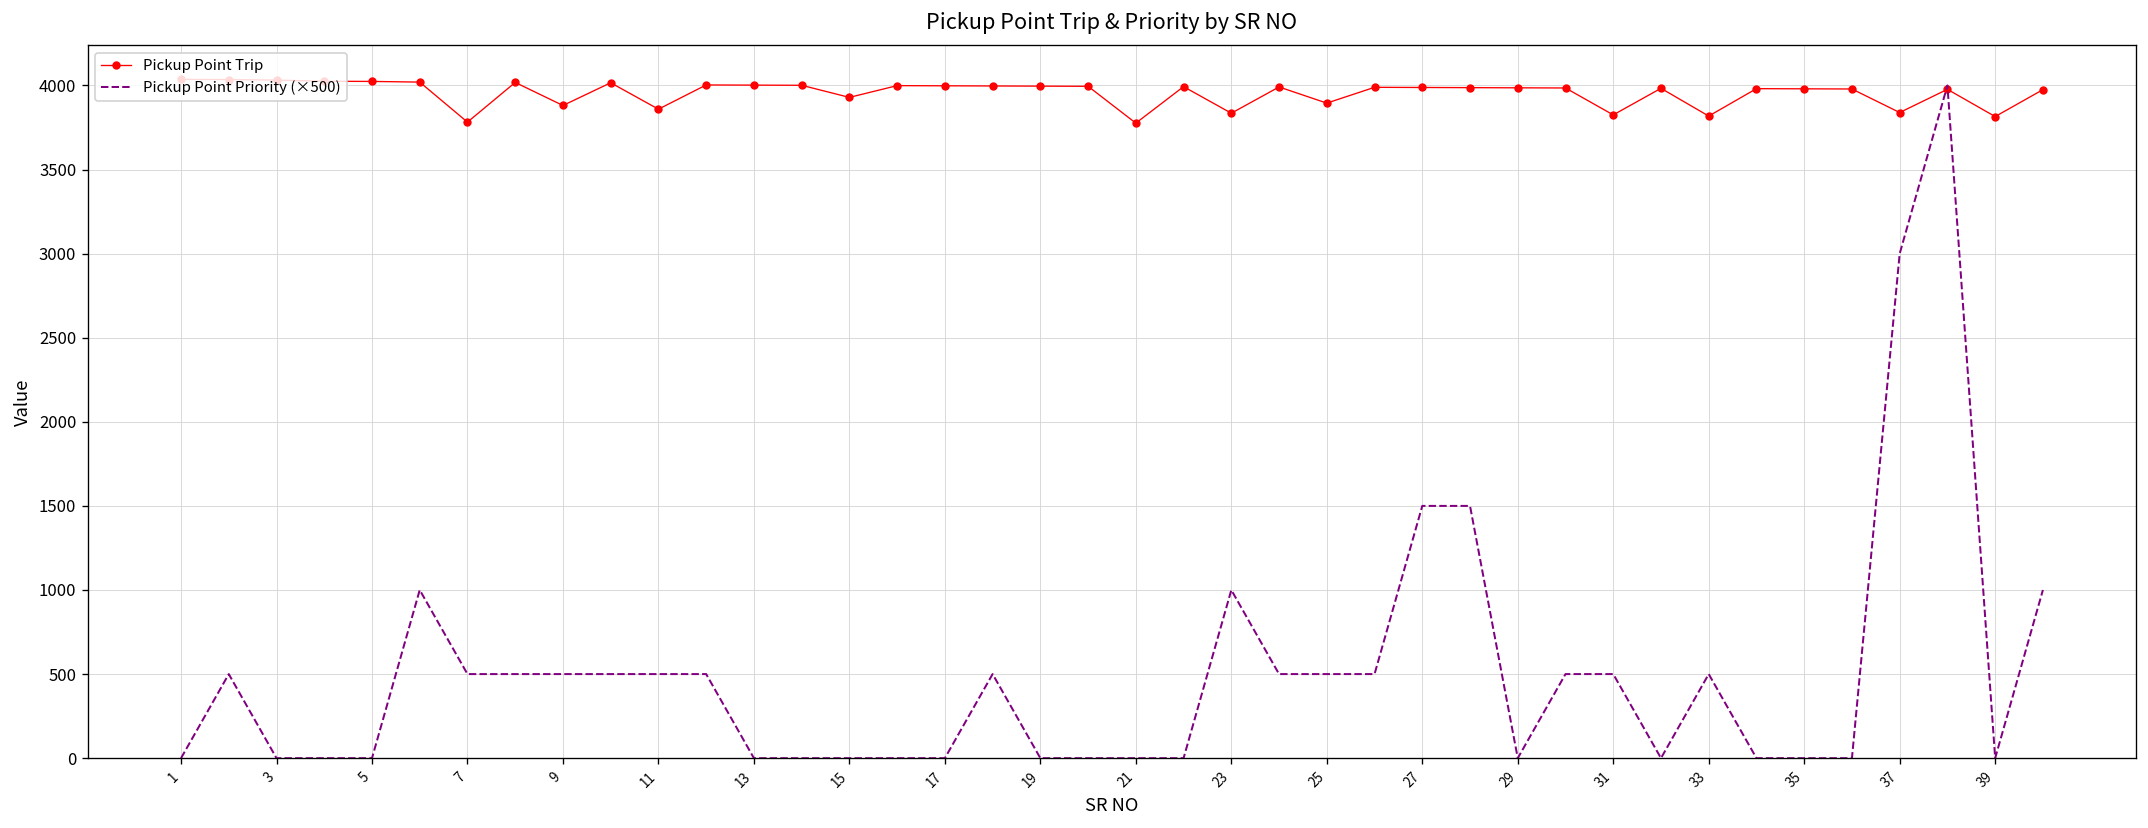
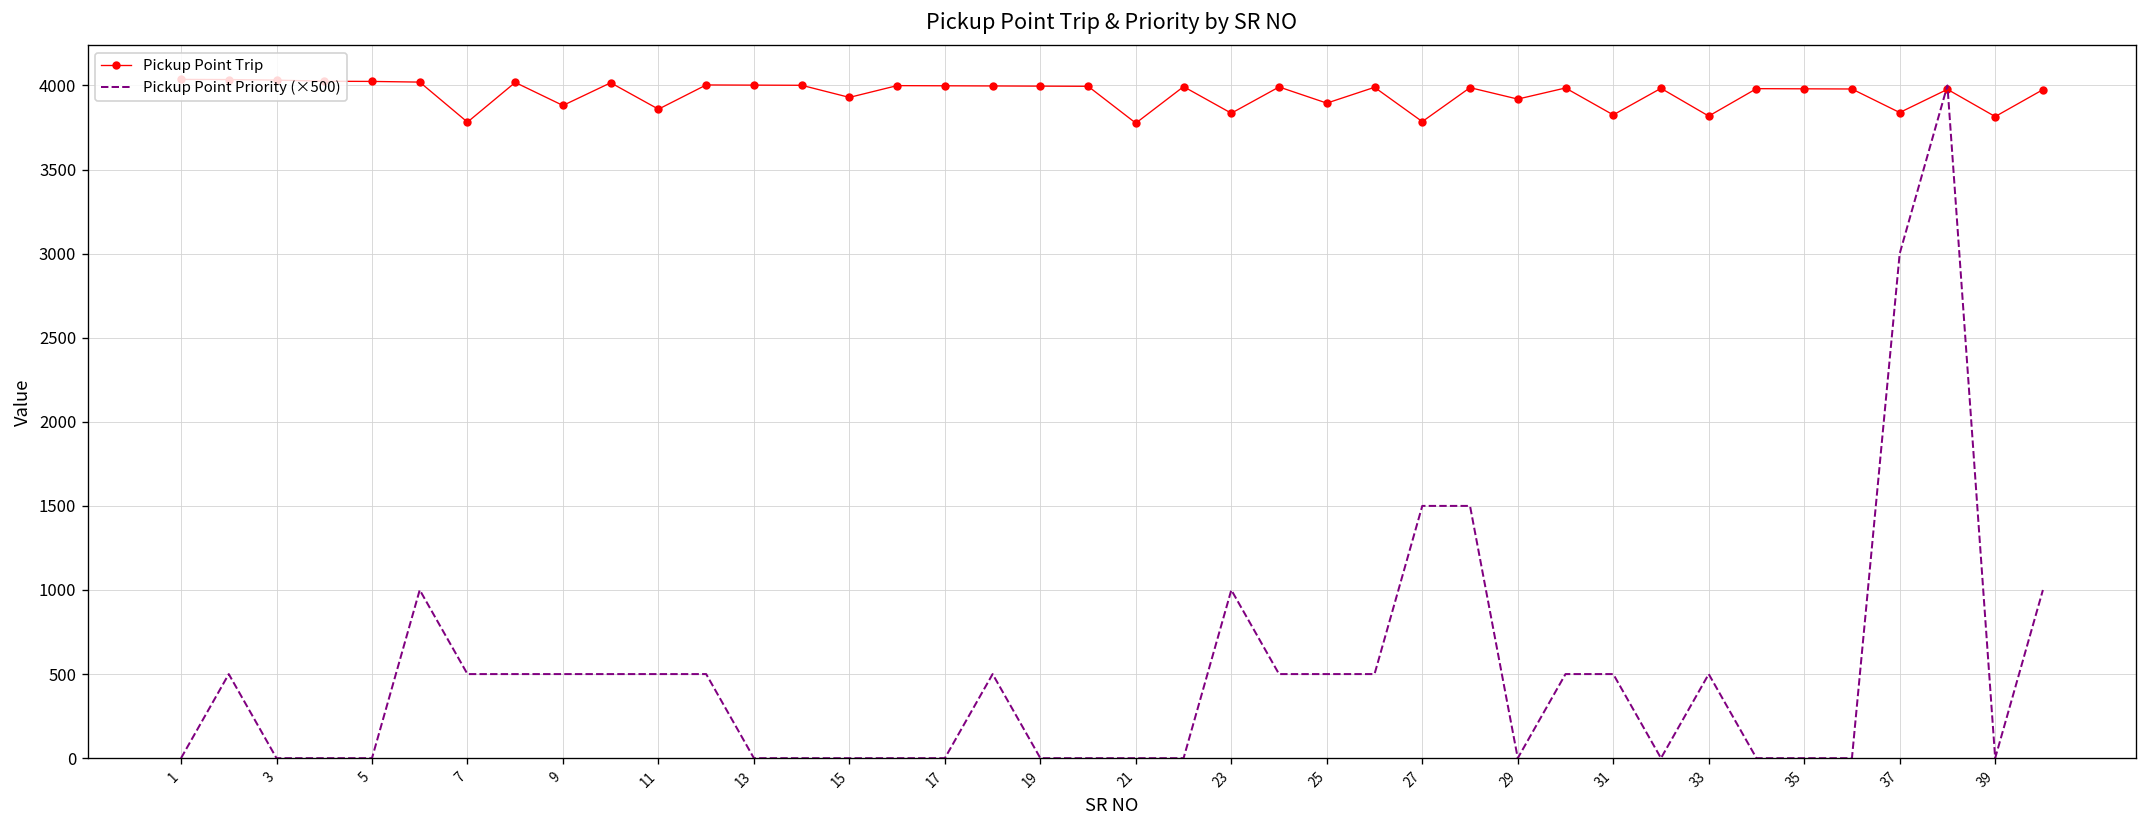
  {
    "Pickup Point Trip": {
      "5": 4020,
      "7": 3780,
      "9": 3880,
      "11": 3860,
      "13": 4000,
      "15": 3930,
      "17": 4000,
      "19": 4000,
      "21": 3780,
      "23": 3840,
      "25": 3900,
-     "27": 3990,
-     "29": 3990,
+     "27": 3790,
+     "29": 3920,
      "31": 3830,
      "33": 3820,
      "35": 3980,
      "37": 3840,
      "39": 3820
    },
    "Pickup Point Priority (×500)": {
      "1": 0,
      "3": 0,
      "5": 0,
      "7": 500,
      "9": 500,
      "11": 500,
      "13": 0,
      "15": 0,
      "17": 0,
      "19": 0,
      "21": 0,
      "23": 1000,
      "25": 500,
      "27": 1500,
      "29": 0,
      "31": 500,
      "33": 500,
      "35": 0,
      "37": 3000,
      "39": 0
    }
  }
